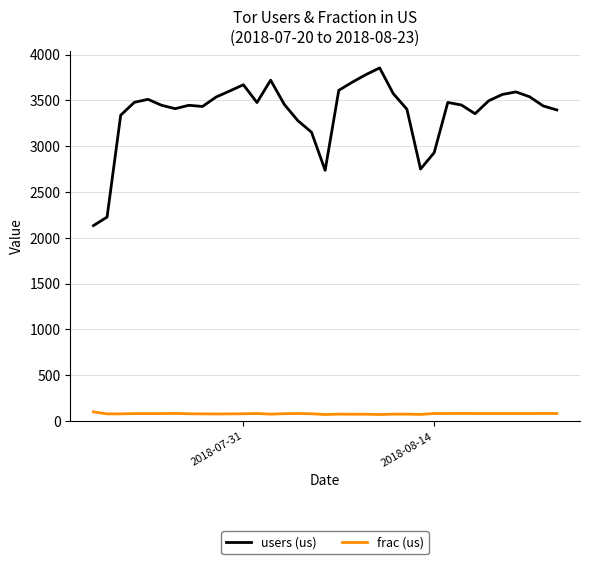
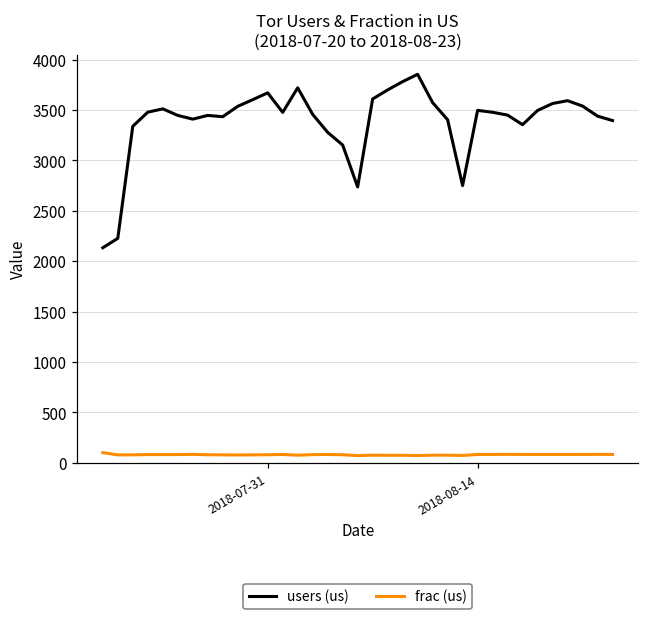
  {
    "users (us)": {
      "2018-07-31": 3700,
-     "2018-08-14": 2900
+     "2018-08-14": 3500
    },
    "frac (us)": {
      "2018-07-31": 100,
      "2018-08-14": 100
    }
  }
